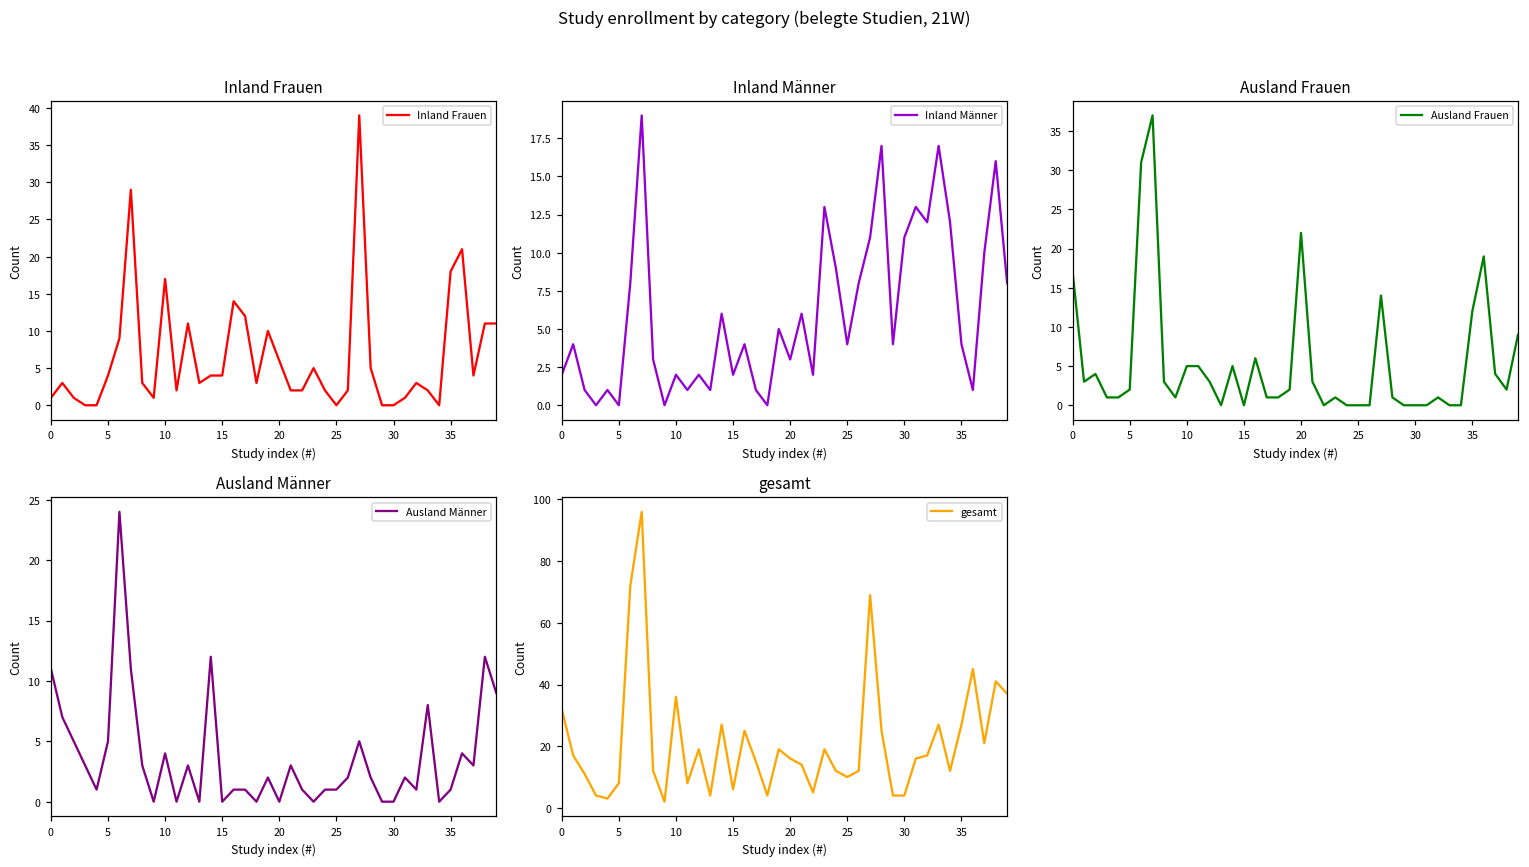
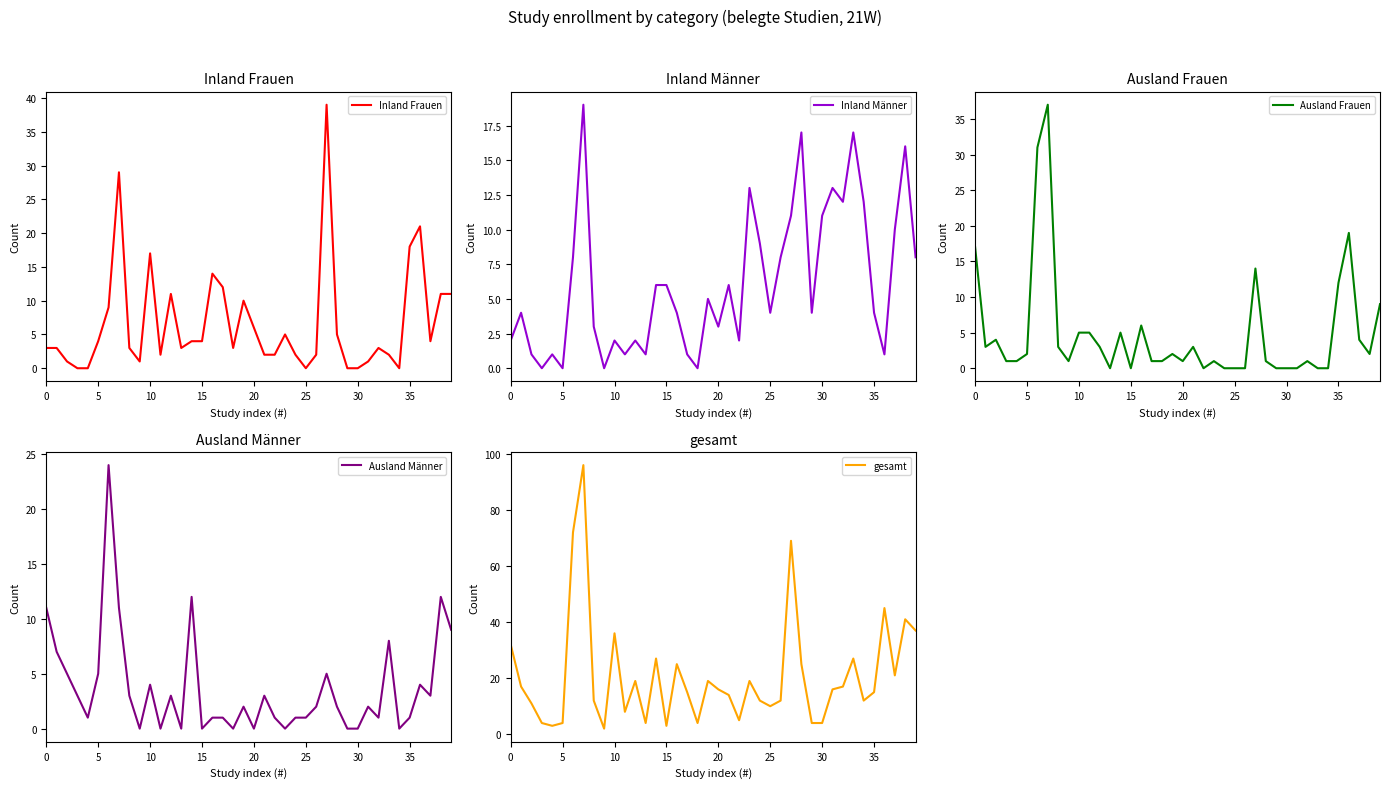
  {
    "Inland Frauen": {
-     "0": 1,
+     "0": 3,
      "5": 4,
      "10": 17,
      "15": 4,
      "20": 6,
      "25": 0,
      "30": 0,
      "35": 18
    },
    "Inland Männer": {
      "0": 2,
      "5": 0,
      "10": 2,
-     "15": 2,
+     "15": 6,
      "20": 3,
      "25": 4,
      "30": 11,
      "35": 4
    },
    "Ausland Frauen": {
      "0": 17,
      "5": 2,
      "10": 5,
      "15": 0,
-     "20": 22,
+     "20": 1,
      "25": 0,
      "30": 0,
      "35": 12
    },
    "Ausland Männer": {
      "0": 11.0,
      "5": 5.0,
      "10": 4.0,
      "15": 0.0,
      "20": 0.0,
      "25": 1.0,
      "30": 0.0,
      "35": 1.0
    },
    "gesamt": {
      "0": 32,
-     "5": 8,
+     "5": 4,
      "10": 36,
-     "15": 6,
+     "15": 3,
      "20": 16,
      "25": 10,
      "30": 4,
-     "35": 27
+     "35": 15
    }
  }
